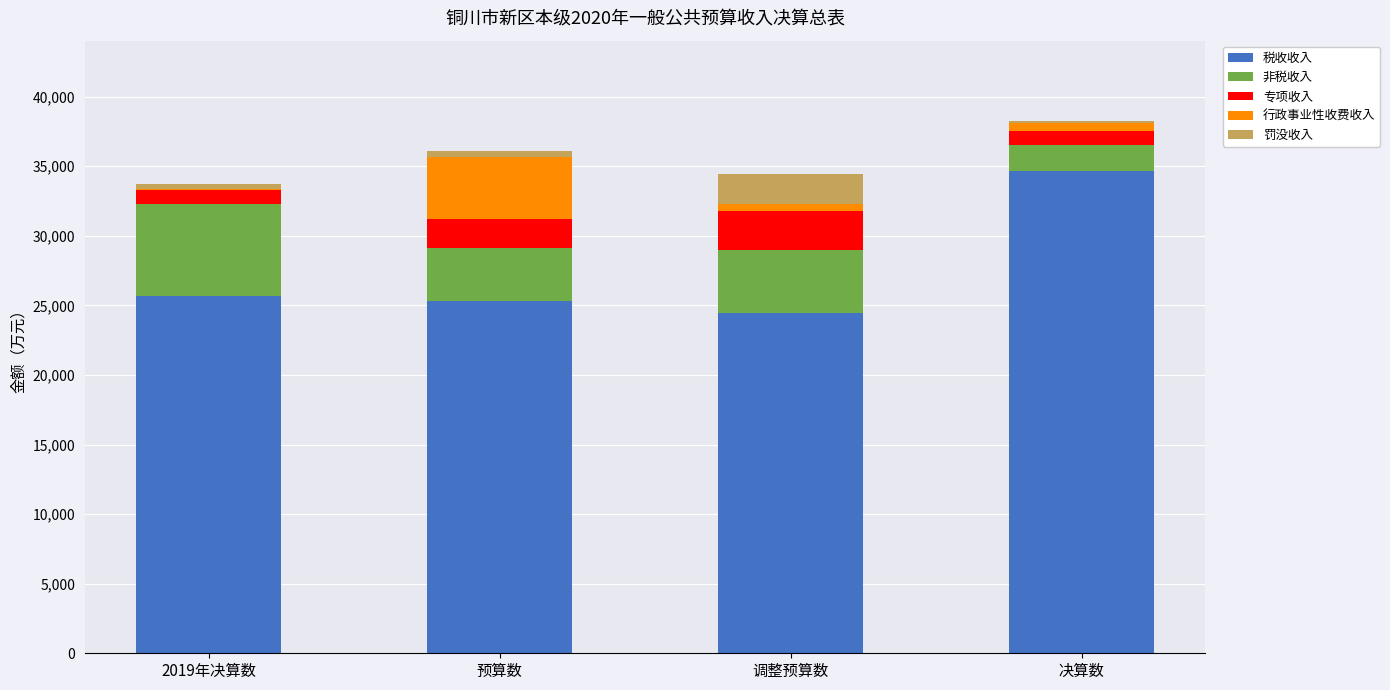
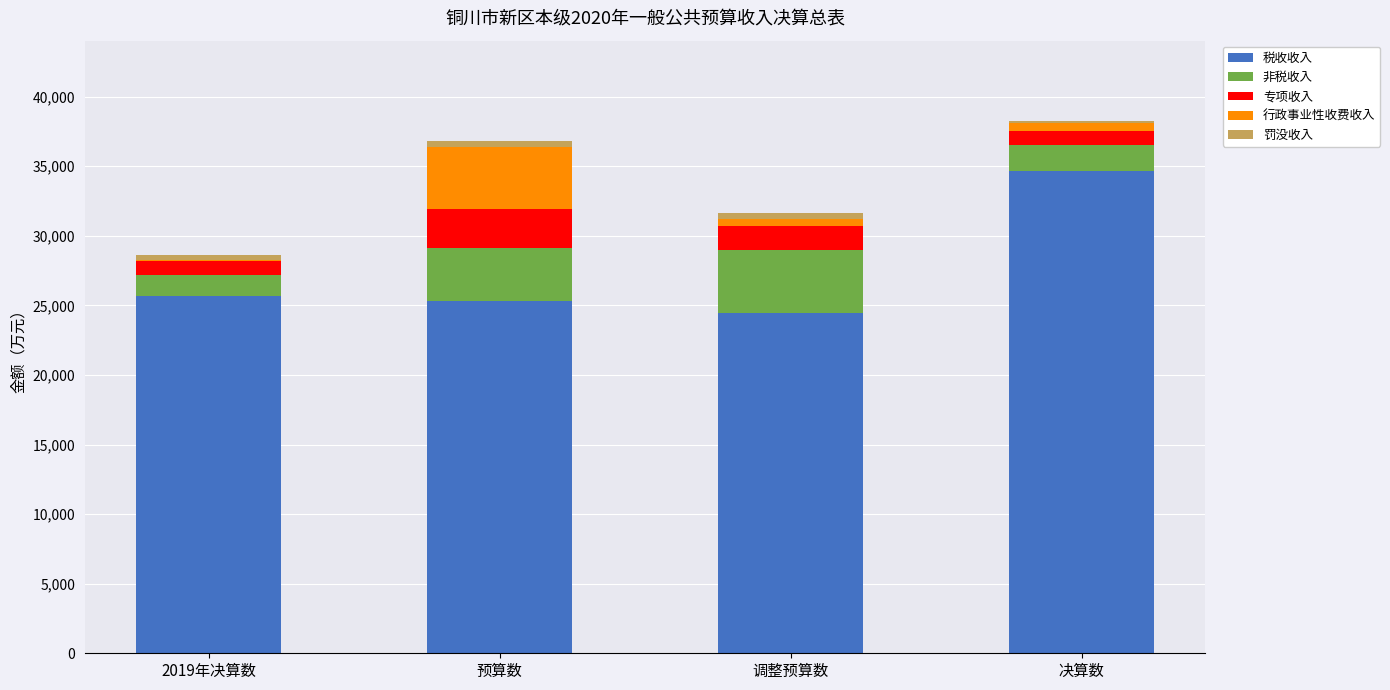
  {
    "税收收入": {
      "2019年决算数": "25,700",
      "预算数": "25,300",
      "调整预算数": "24,500",
      "决算数": "34,600"
    },
    "非税收入": {
-     "2019年决算数": "6,600",
+     "2019年决算数": "1,500",
      "预算数": "3,800",
      "调整预算数": "4,500",
      "决算数": "1,900"
    },
    "专项收入": {
      "2019年决算数": "1,000",
-     "预算数": "2,100",
-     "调整预算数": "2,800",
+     "预算数": "2,800",
+     "调整预算数": "1,800",
      "决算数": "1,000"
    },
    "行政事业性收费收入": {
      "预算数": "4,500",
      "调整预算数": "500",
      "决算数": "500"
    },
    "罚没收入": {
      "2019年决算数": "400",
      "预算数": "400",
-     "调整预算数": "2,200",
+     "调整预算数": "400",
      "决算数": "200"
    }
  }
